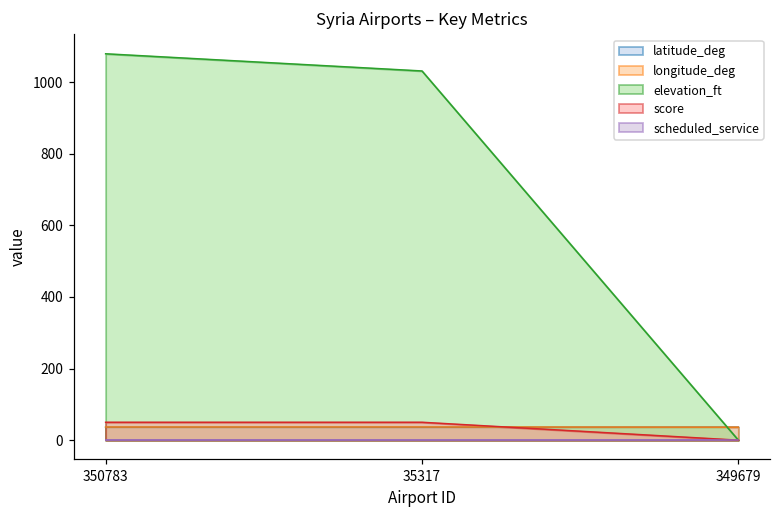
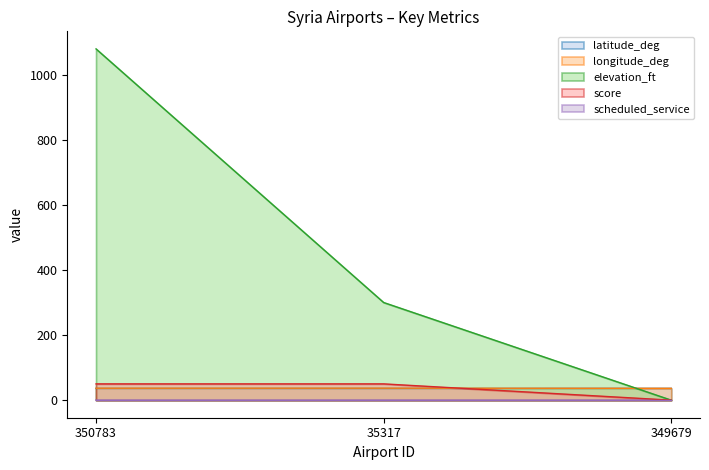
  {
    "elevation_ft": {
      "350783": 1080,
-     "35317": 1030
+     "35317": 300
    },
    "scheduled_service": {
      "350783": 0,
      "35317": 0
    }
  }
